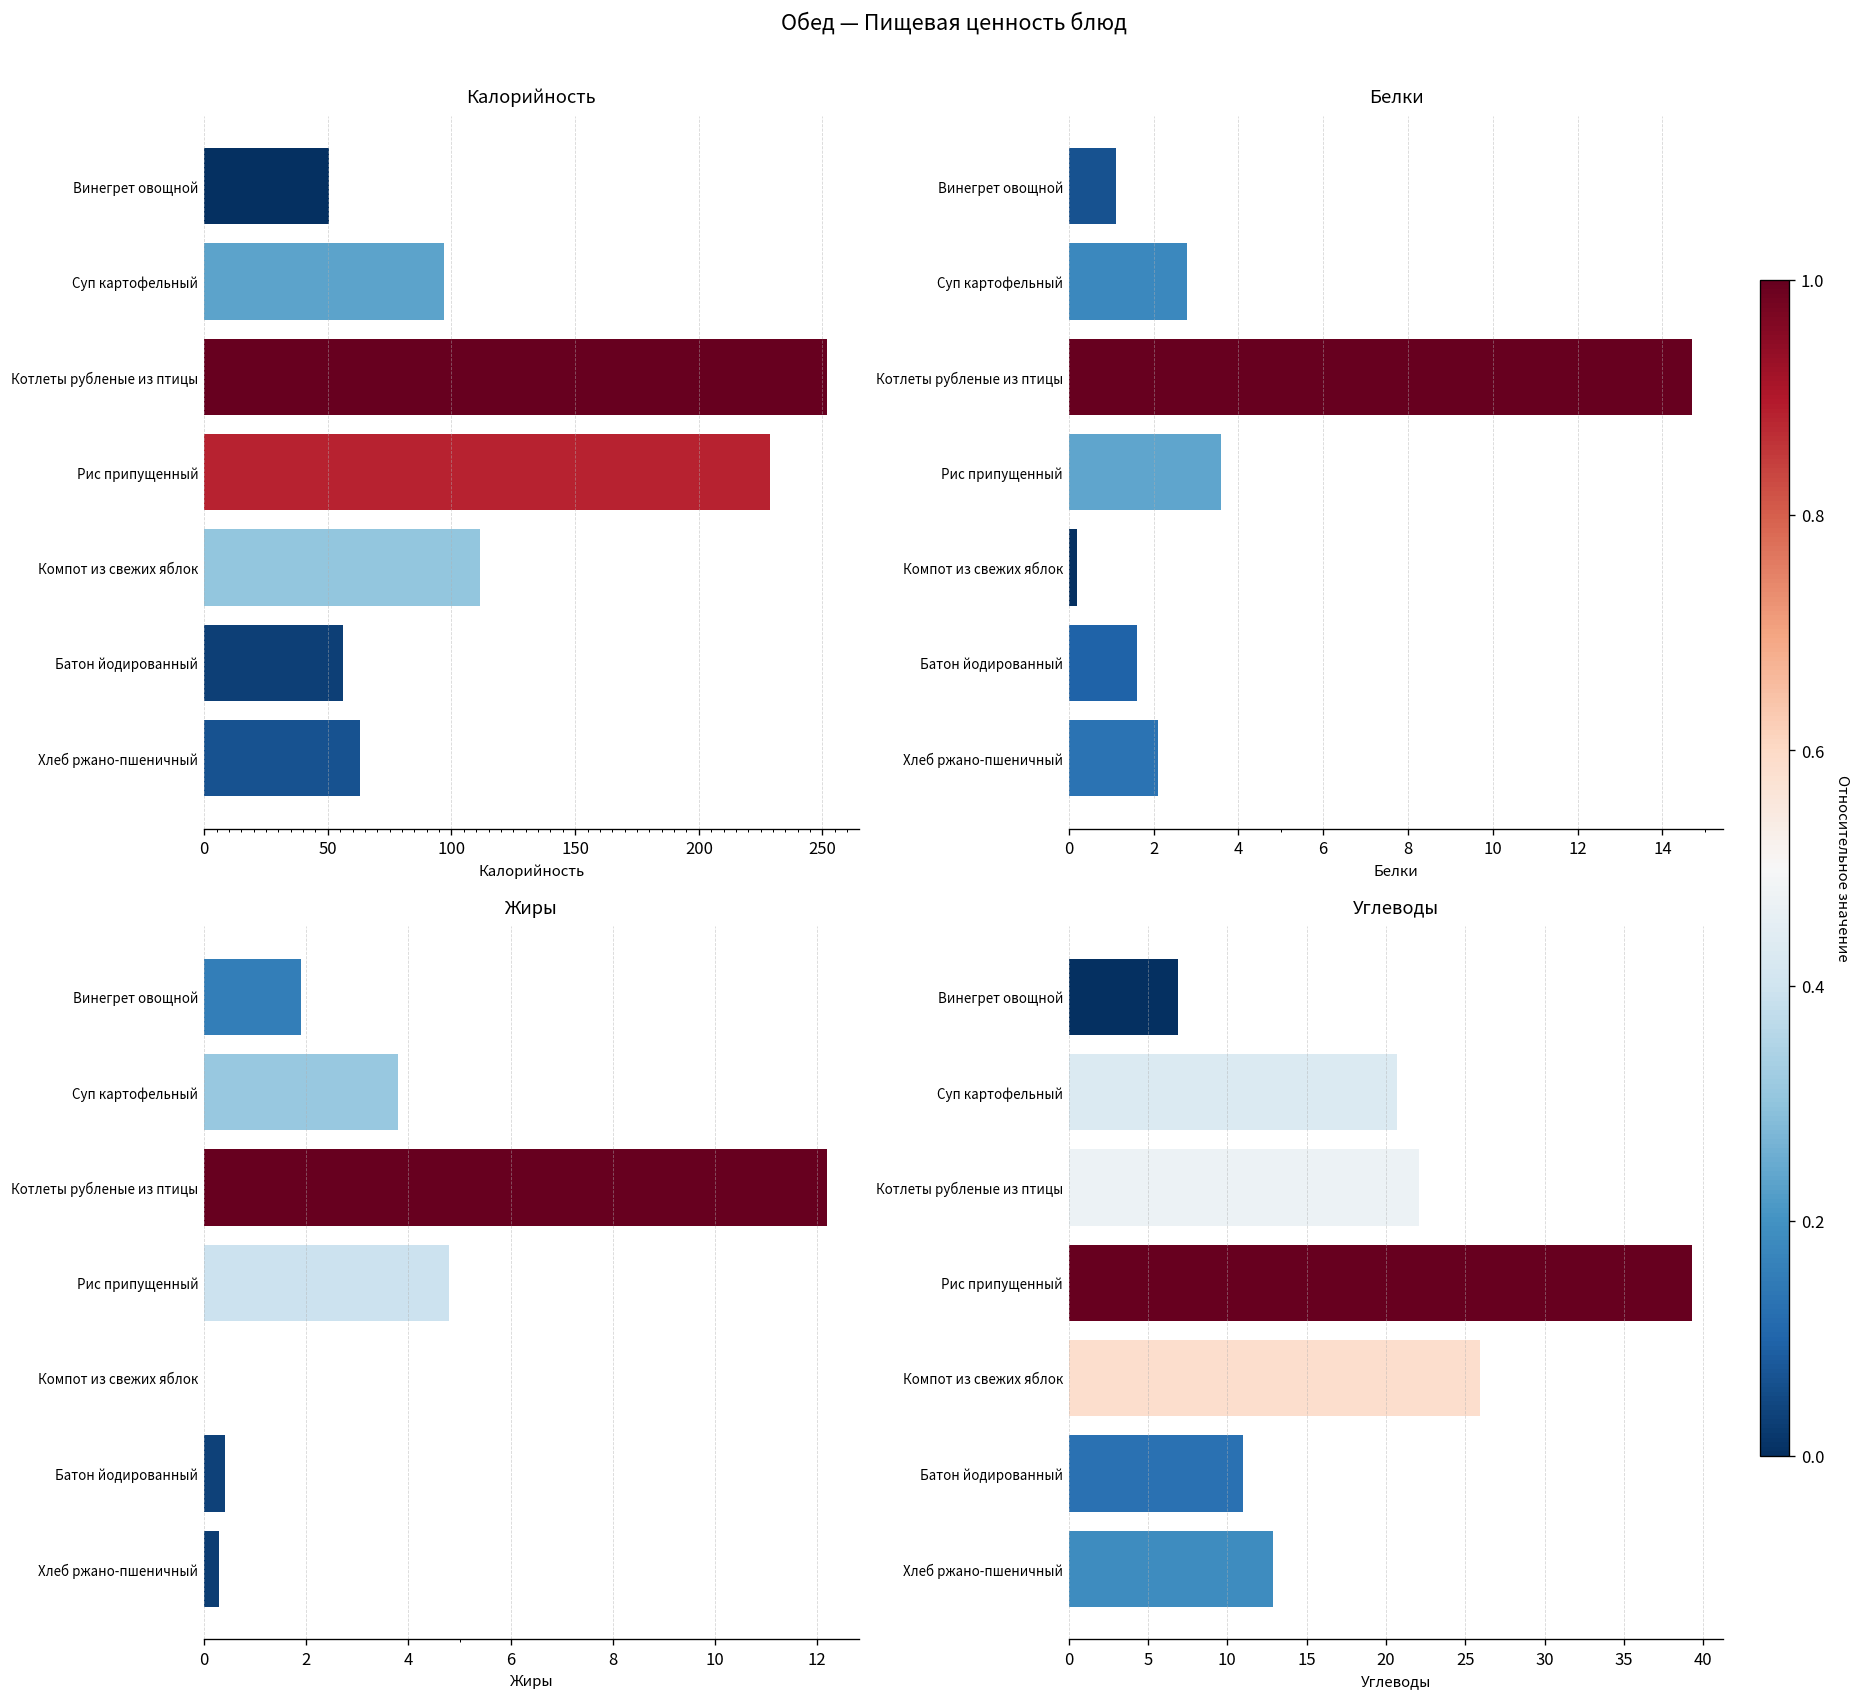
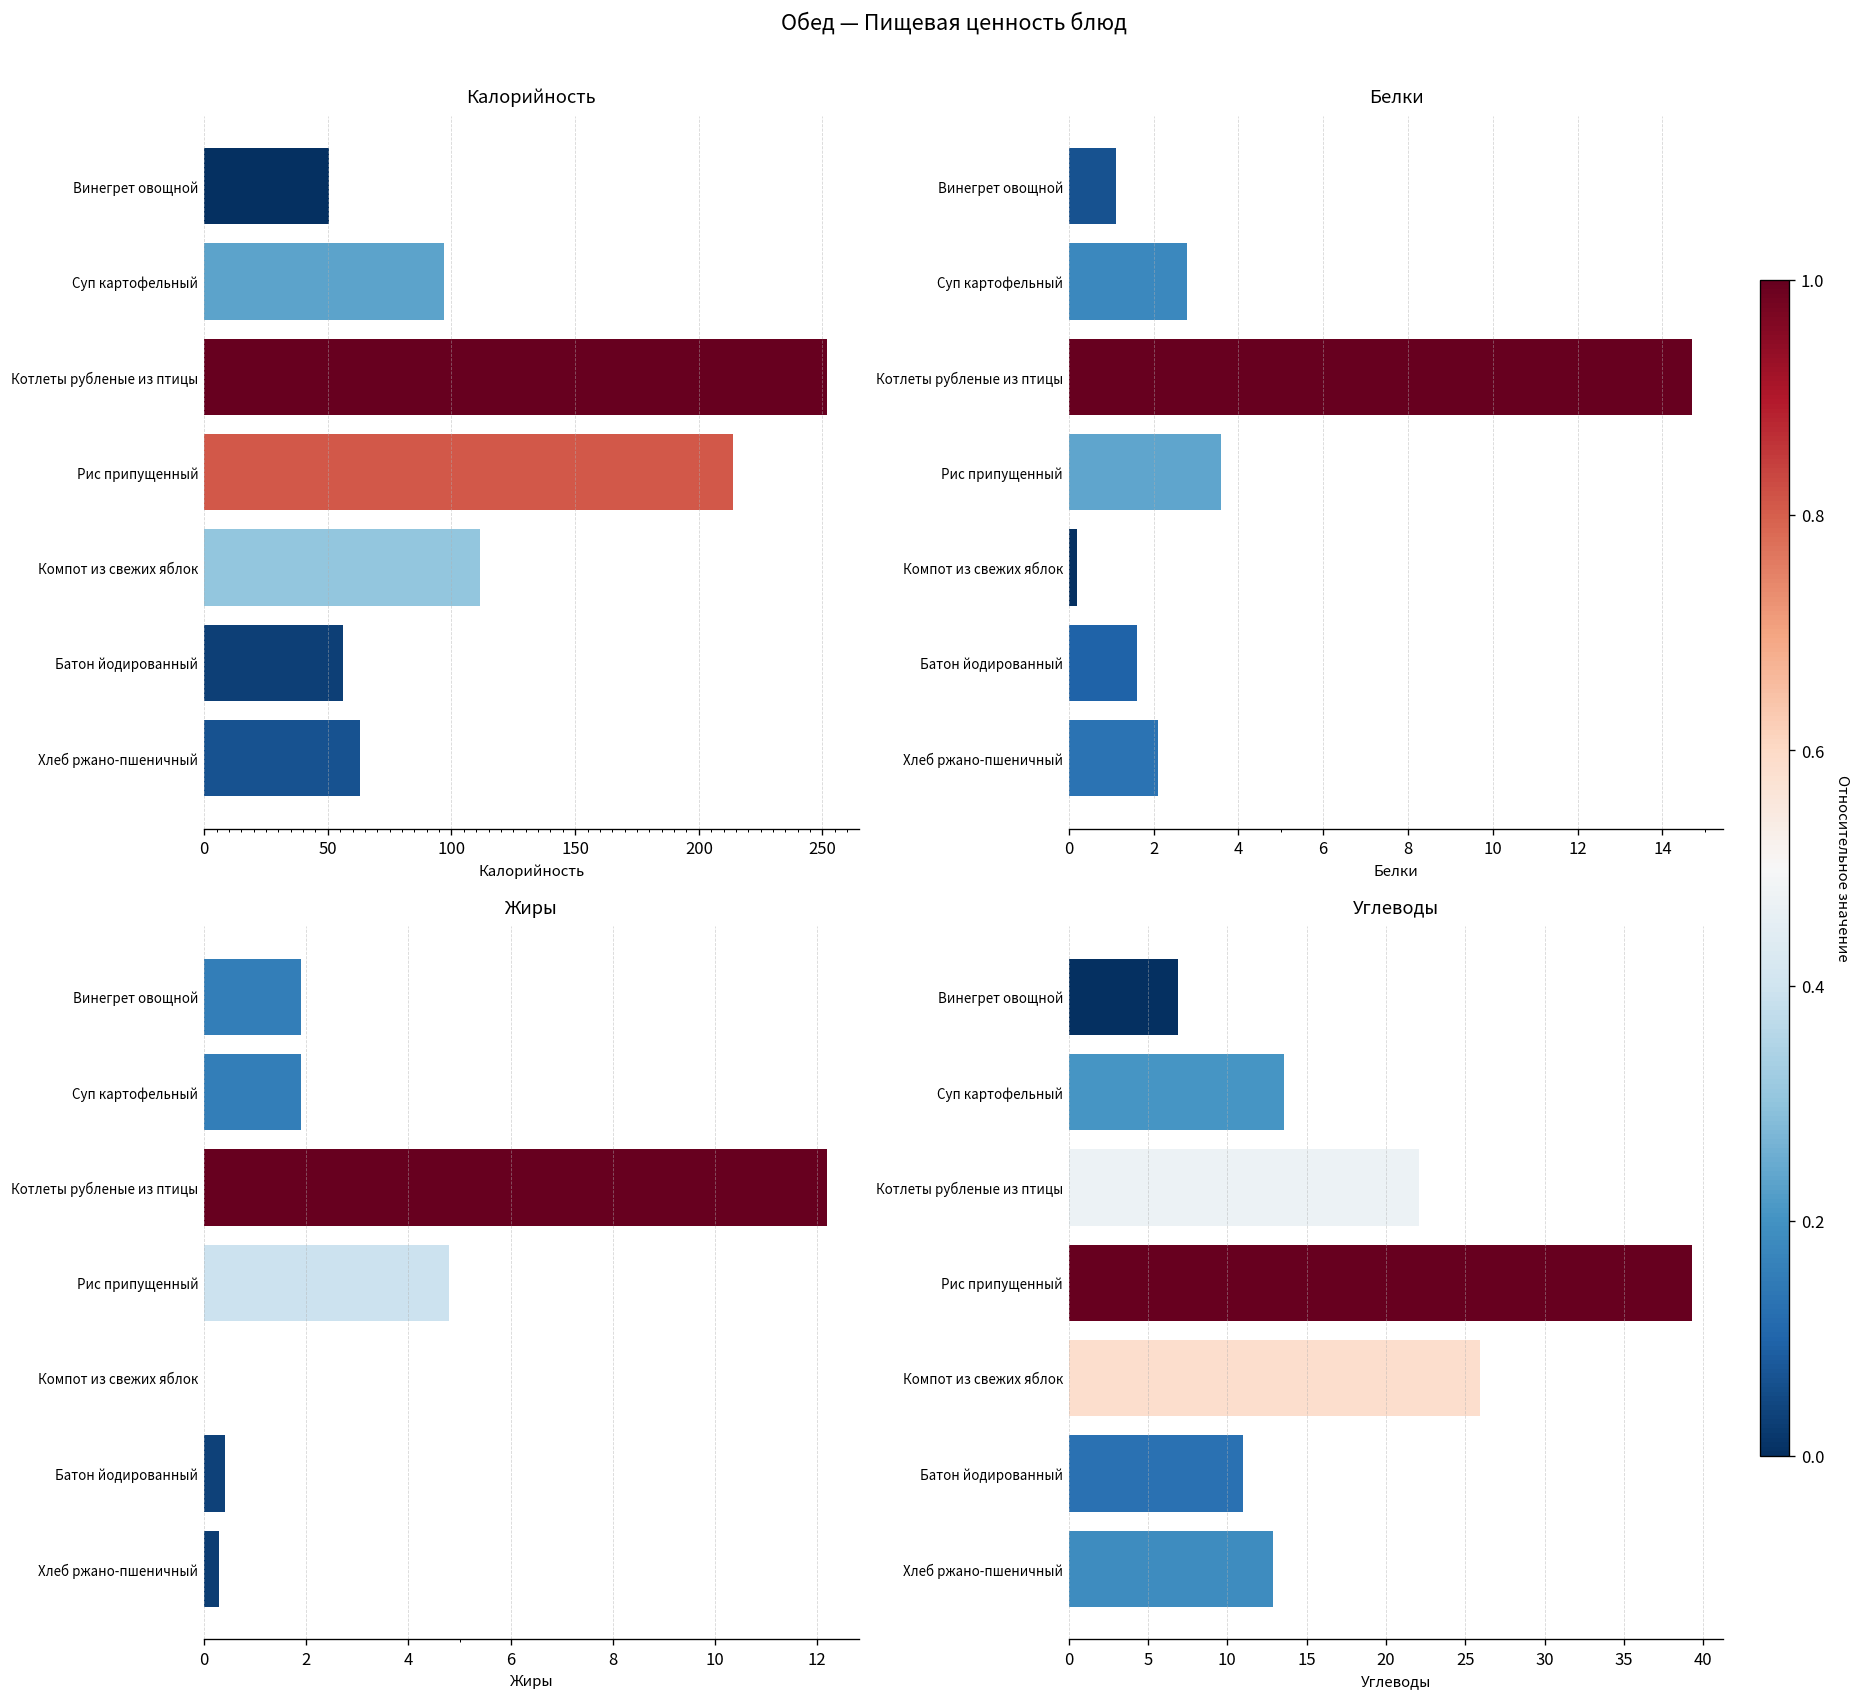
  {
    "Калорийность": {
      "Винегрет овощной": 50,
      "Суп картофельный": 97,
      "Котлеты рубленые из птицы": 252,
-     "Рис припущенный": 229,
+     "Рис припущенный": 214,
      "Компот из свежих яблок": 111,
      "Батон йодированный": 56,
      "Хлеб ржано-пшеничный": 63
    },
    "Белки": {
      "Винегрет овощной": 1.1,
      "Суп картофельный": 2.8,
      "Котлеты рубленые из птицы": 14.7,
      "Рис припущенный": 3.6,
      "Компот из свежих яблок": 0.2,
      "Батон йодированный": 1.6,
      "Хлеб ржано-пшеничный": 2.1
    },
    "Жиры": {
      "Винегрет овощной": 1.9,
-     "Суп картофельный": 3.8,
+     "Суп картофельный": 1.9,
      "Котлеты рубленые из птицы": 12.2,
      "Рис припущенный": 4.8,
      "Компот из свежих яблок": 0.0,
      "Батон йодированный": 0.4,
      "Хлеб ржано-пшеничный": 0.3
    },
    "Углеводы": {
      "Винегрет овощной": 6.9,
-     "Суп картофельный": 20.7,
+     "Суп картофельный": 13.6,
      "Котлеты рубленые из птицы": 22.1,
      "Рис припущенный": 39.3,
      "Компот из свежих яблок": 25.9,
      "Батон йодированный": 11.0,
      "Хлеб ржано-пшеничный": 12.9
    }
  }
